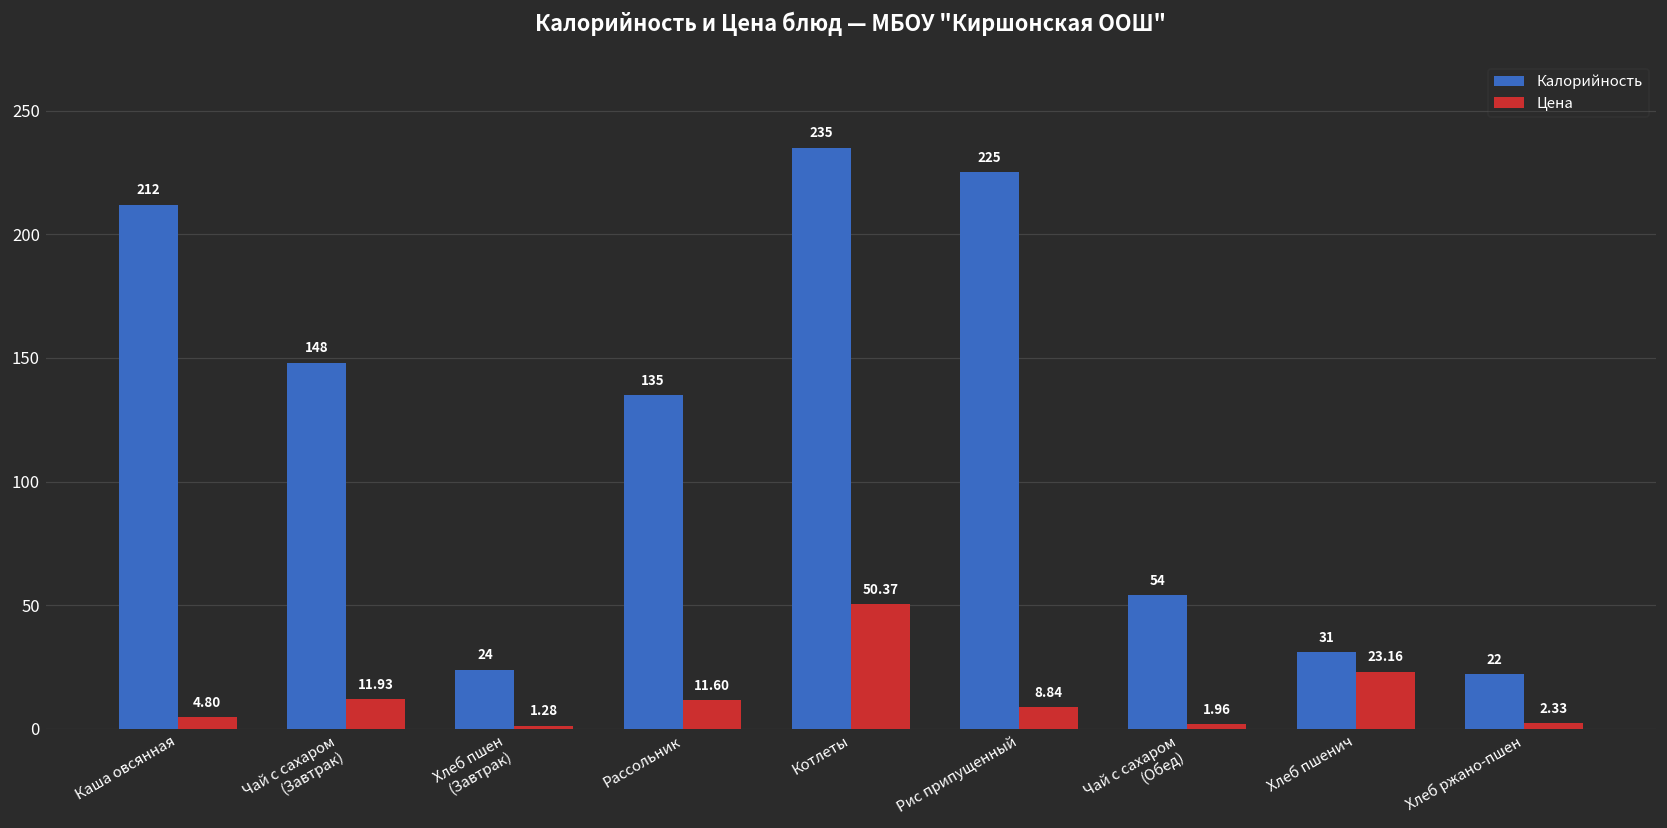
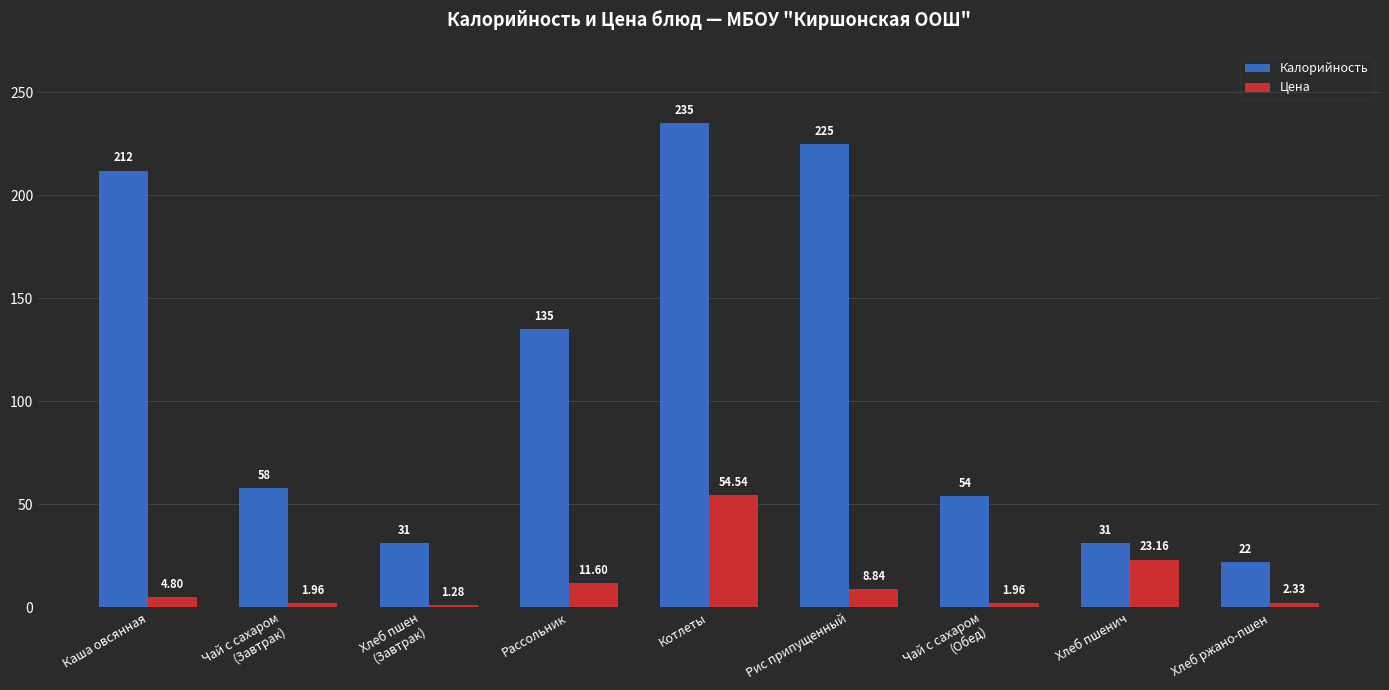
  {
    "Калорийность": {
      "Каша овсянная": 212,
-     "Чай с сахаром (Завтрак)": 148,
-     "Хлеб пшен (Завтрак)": 24,
+     "Чай с сахаром (Завтрак)": 58,
+     "Хлеб пшен (Завтрак)": 31,
      "Рассольник": 135,
      "Котлеты": 235,
      "Рис припущенный": 225,
      "Чай с сахаром (Обед)": 54,
      "Хлеб пшенич": 31,
      "Хлеб ржано-пшен": 22
    },
    "Цена": {
      "Каша овсянная": 4.80,
-     "Чай с сахаром (Завтрак)": 11.93,
+     "Чай с сахаром (Завтрак)": 1.96,
      "Хлеб пшен (Завтрак)": 1.28,
      "Рассольник": 11.60,
-     "Котлеты": 50.37,
+     "Котлеты": 54.54,
      "Рис припущенный": 8.84,
      "Чай с сахаром (Обед)": 1.96,
      "Хлеб пшенич": 23.16,
      "Хлеб ржано-пшен": 2.33
    }
  }
